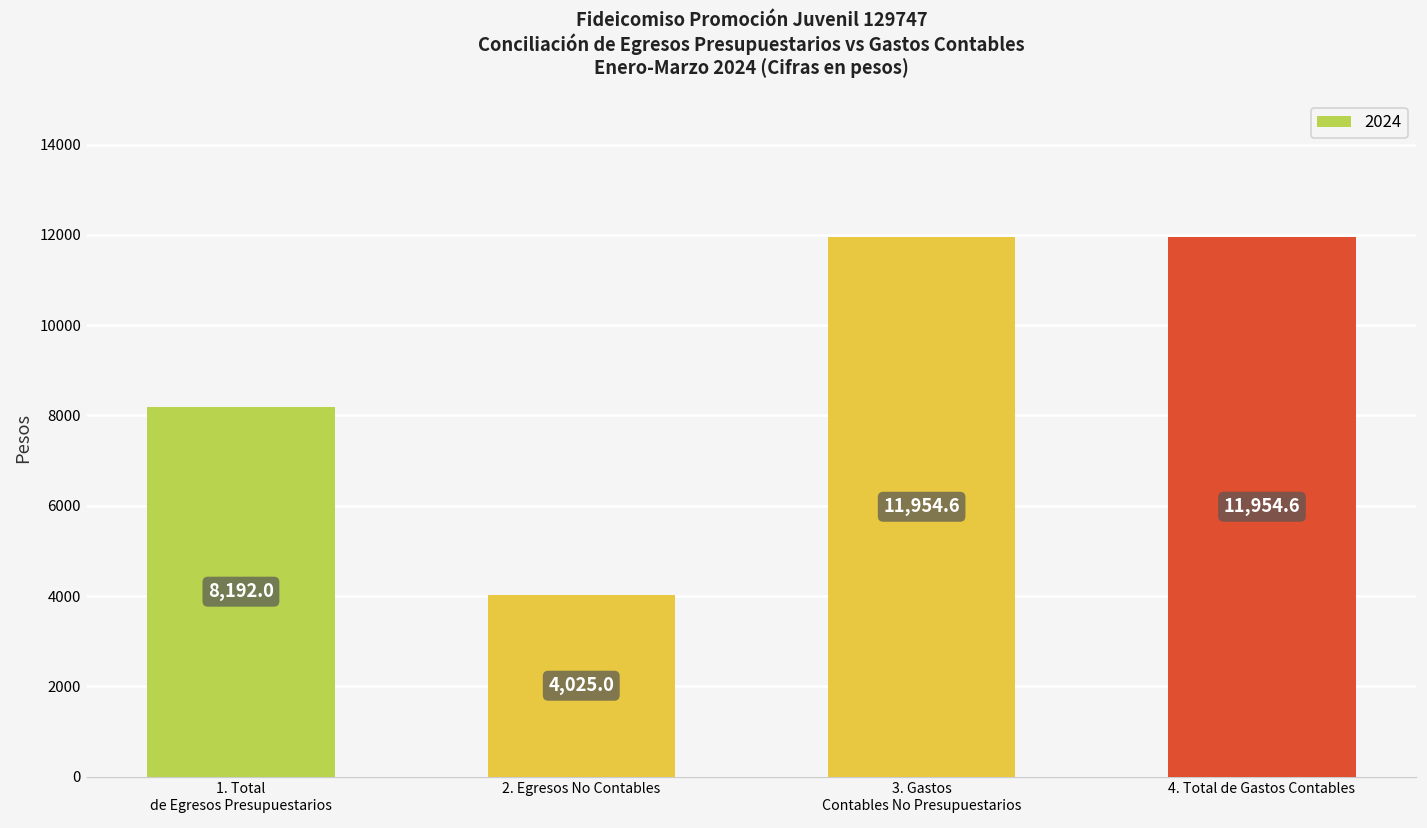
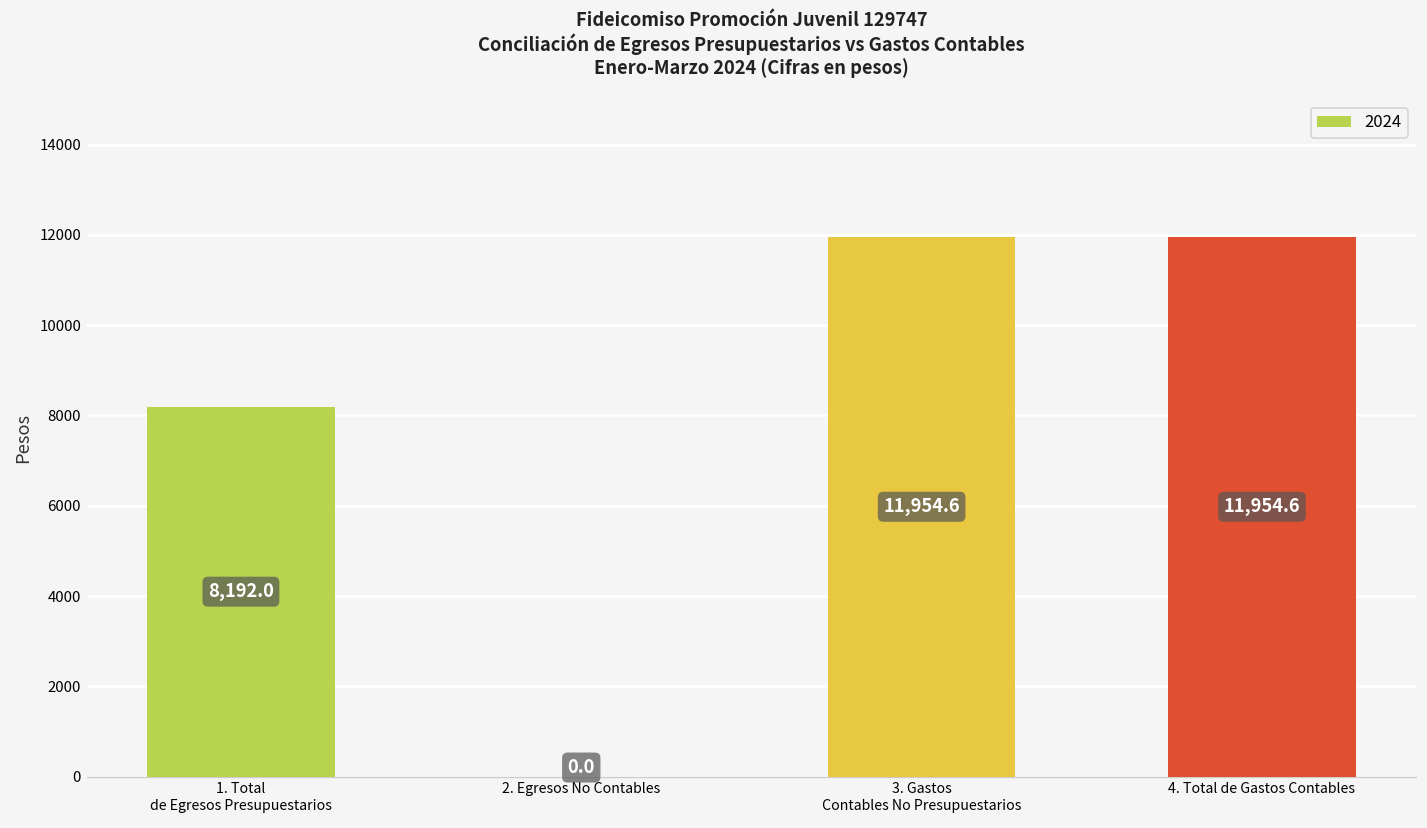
  {
-   "2. Egresos No Contables": "4,025.0"
+   "2. Egresos No Contables": "0.0"
  }
